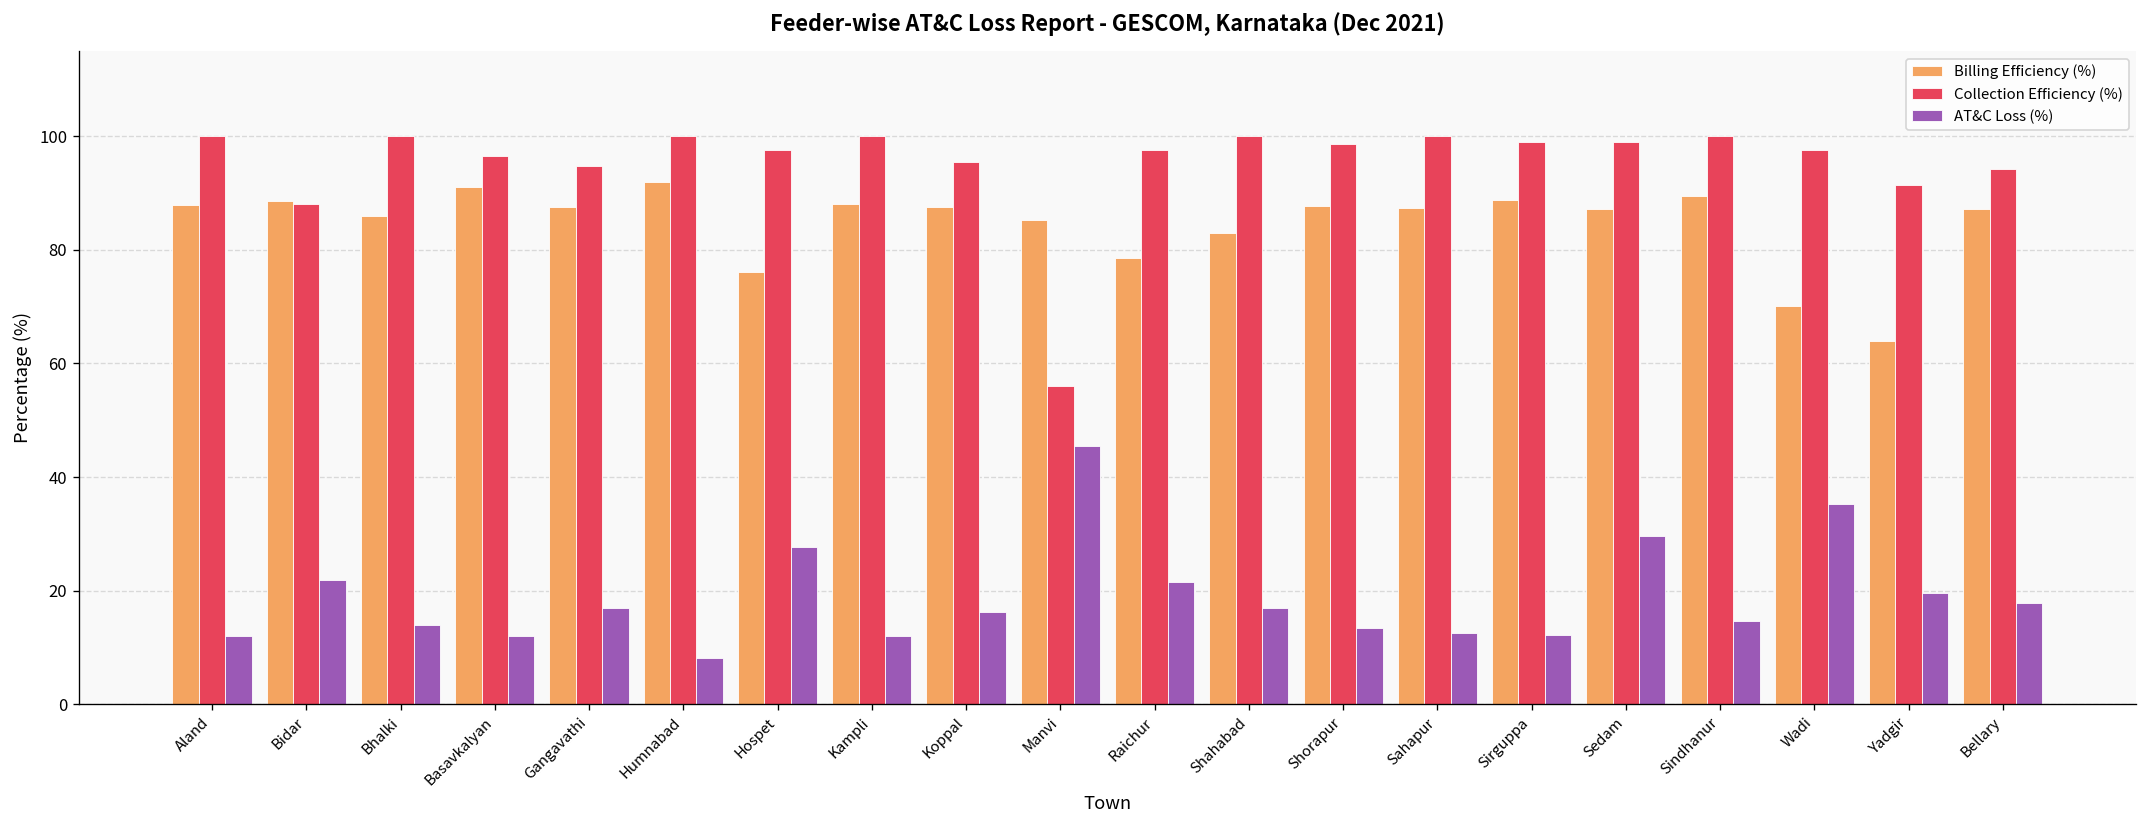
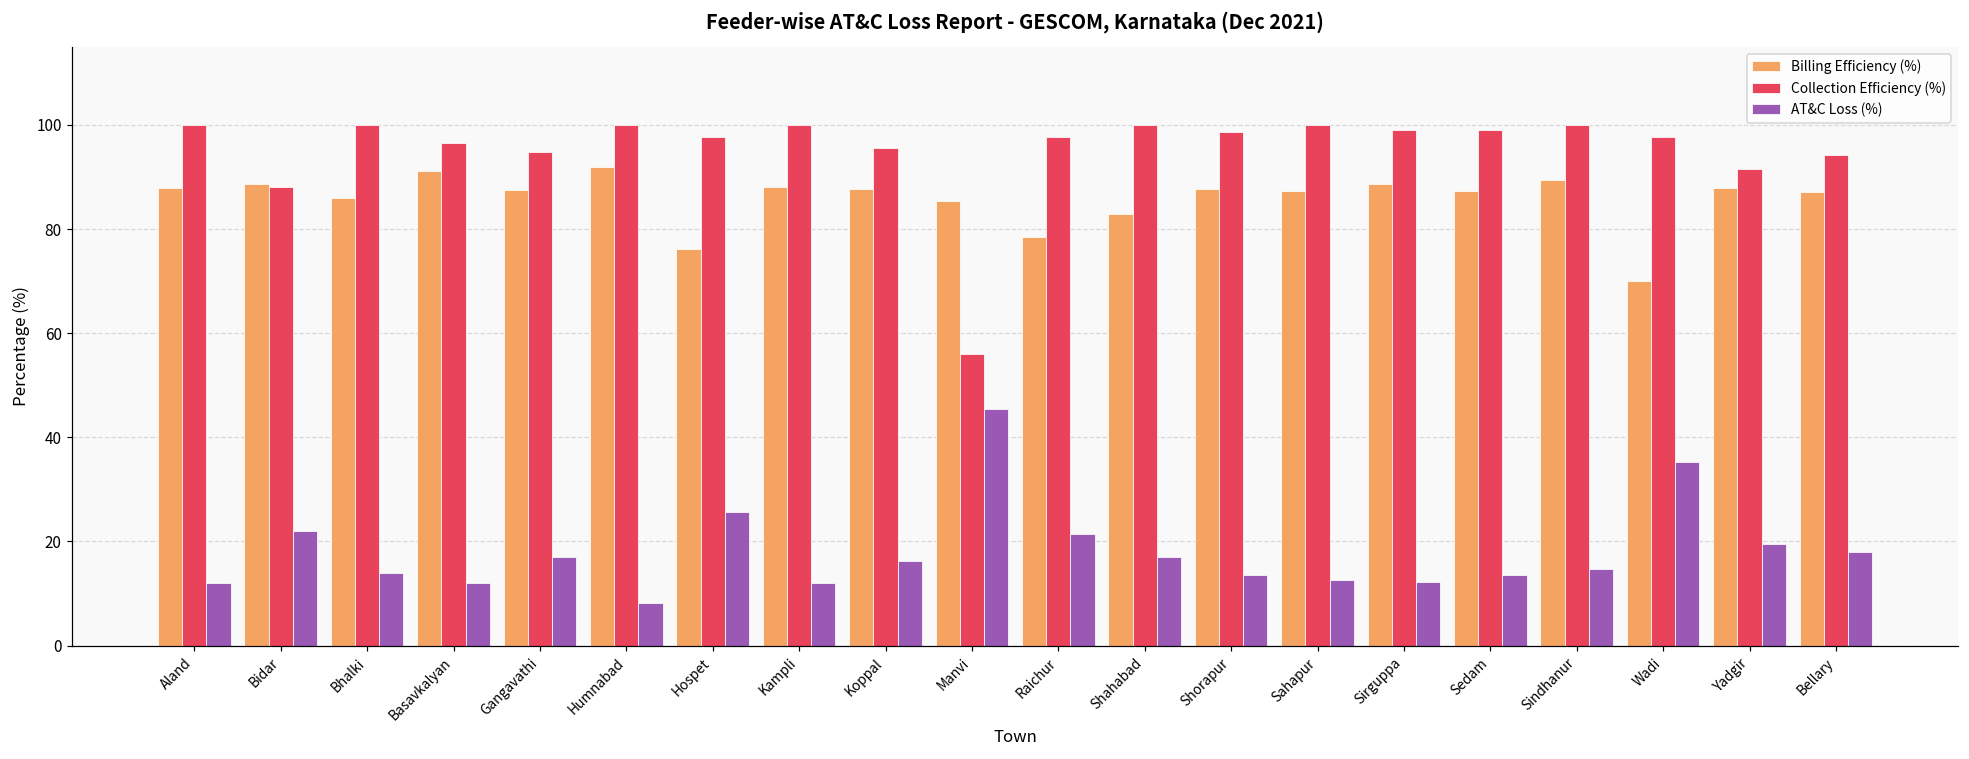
  {
    "Billing Efficiency (%)": {
      "Aland": 88,
      "Bidar": 89,
      "Bhalki": 86,
      "Basavkalyan": 91,
      "Gangavathi": 88,
      "Humnabad": 92,
      "Hospet": 76,
      "Kampli": 88,
      "Koppal": 88,
      "Manvi": 85,
      "Raichur": 79,
      "Shahabad": 83,
      "Shorapur": 88,
      "Sahapur": 87,
      "Sirguppa": 89,
      "Sedam": 87,
      "Sindhanur": 90,
      "Wadi": 70,
-     "Yadgir": 64,
+     "Yadgir": 88,
      "Bellary": 87
    },
    "Collection Efficiency (%)": {
      "Aland": 100,
      "Bidar": 88,
      "Bhalki": 100,
      "Basavkalyan": 97,
      "Gangavathi": 95,
      "Humnabad": 100,
      "Hospet": 98,
      "Kampli": 100,
      "Koppal": 96,
      "Manvi": 56,
      "Raichur": 98,
      "Shahabad": 100,
      "Shorapur": 99,
      "Sahapur": 100,
      "Sirguppa": 99,
      "Sedam": 99,
      "Sindhanur": 100,
      "Wadi": 98,
      "Yadgir": 92,
      "Bellary": 94
    },
    "AT&C Loss (%)": {
      "Aland": 12,
      "Bidar": 22,
      "Bhalki": 14,
      "Basavkalyan": 12,
      "Gangavathi": 17,
      "Humnabad": 8,
-     "Hospet": 28,
+     "Hospet": 26,
      "Kampli": 12,
      "Koppal": 16,
      "Manvi": 45,
      "Raichur": 21,
      "Shahabad": 17,
      "Shorapur": 13,
      "Sahapur": 13,
      "Sirguppa": 12,
-     "Sedam": 30,
+     "Sedam": 14,
      "Sindhanur": 15,
      "Wadi": 35,
      "Yadgir": 20,
      "Bellary": 18
    }
  }
